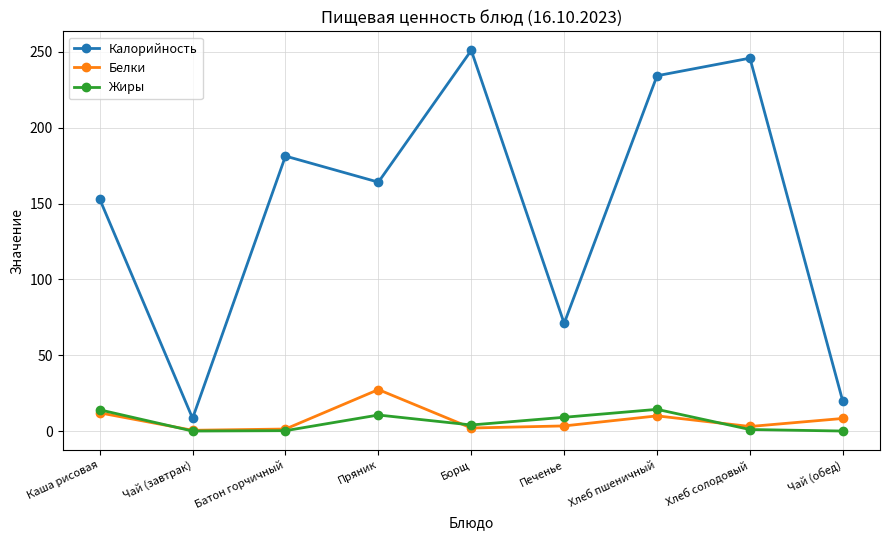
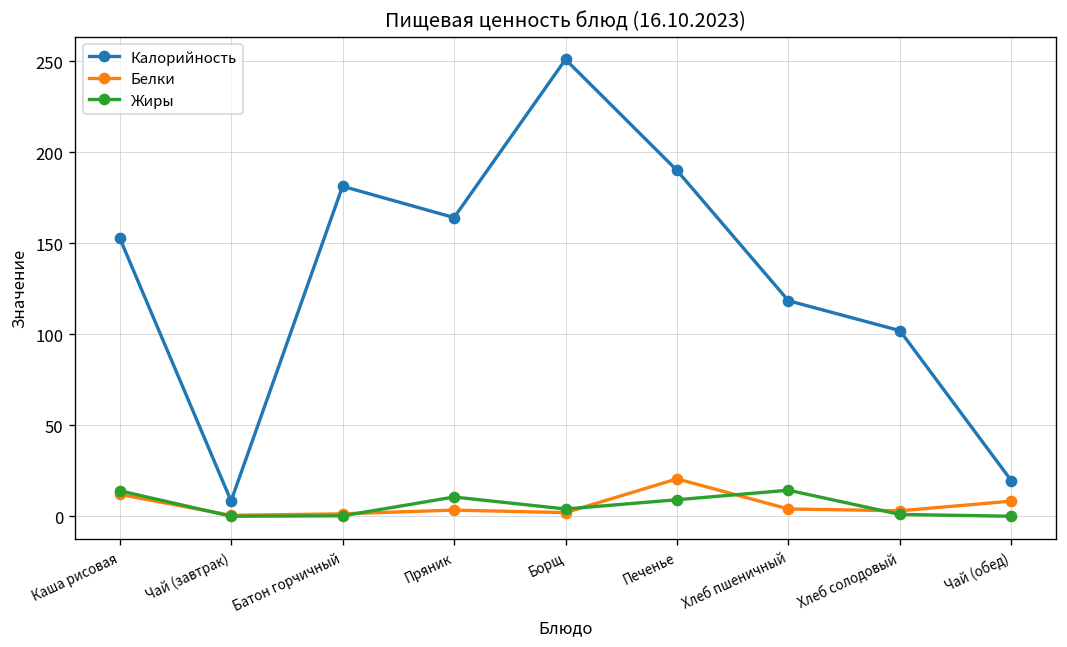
  {
    "Калорийность": {
      "Каша рисовая": 153,
      "Чай (завтрак)": 8,
      "Батон горчичный": 181,
      "Пряник": 164,
      "Борщ": 251,
-     "Печенье": 71,
-     "Хлеб пшеничный": 234,
-     "Хлеб солодовый": 246,
+     "Печенье": 190,
+     "Хлеб пшеничный": 118,
+     "Хлеб солодовый": 102,
      "Чай (обед)": 20
    },
    "Белки": {
      "Каша рисовая": 12,
-     "Пряник": 27,
+     "Пряник": 3,
      "Борщ": 2,
-     "Печенье": 3,
-     "Хлеб пшеничный": 10,
+     "Печенье": 21,
+     "Хлеб пшеничный": 4,
      "Хлеб солодовый": 3,
      "Чай (обед)": 8
    },
    "Жиры": {
      "Каша рисовая": 14,
      "Пряник": 11,
      "Борщ": 4,
      "Печенье": 9,
      "Хлеб пшеничный": 14,
      "Хлеб солодовый": 1,
      "Чай (обед)": 0
    }
  }
